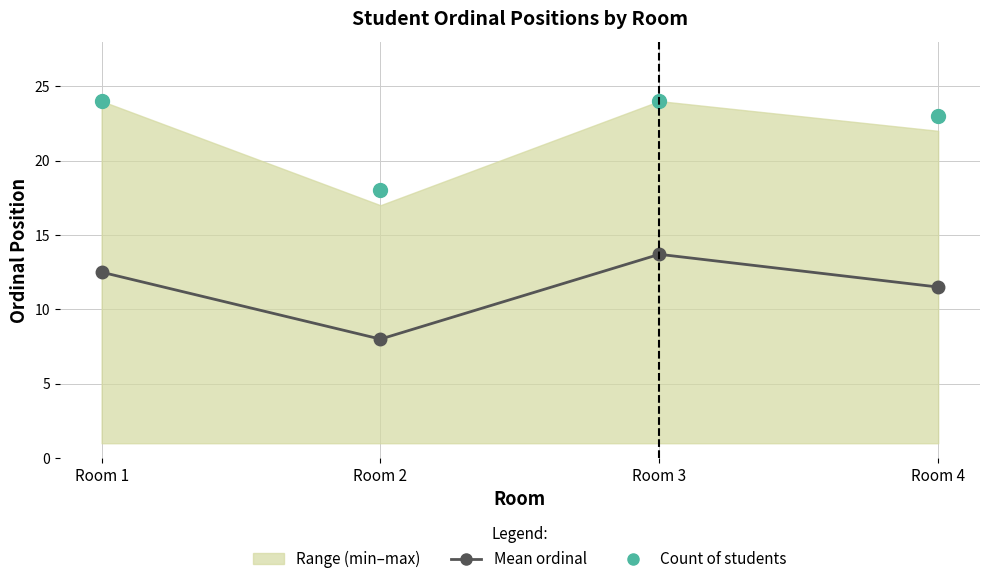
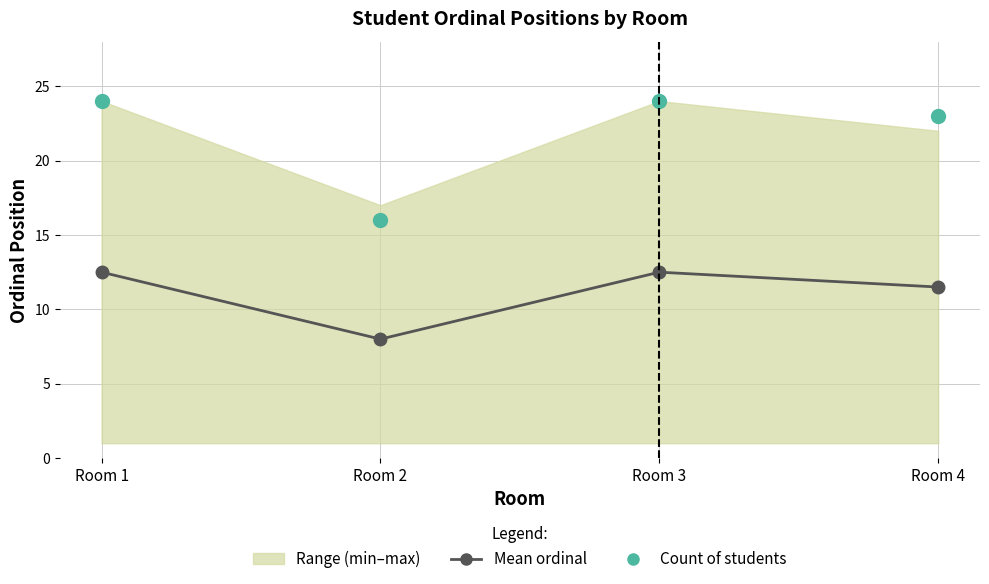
  {
    "Mean ordinal": {
      "Room 1": 12.5,
      "Room 2": 8.0,
-     "Room 3": 13.7,
+     "Room 3": 12.5,
      "Room 4": 11.5
    },
    "Range (min–max)": {
      "Room 2": 17.0,
      "Room 4": 22.0
    },
    "Count of students": {
-     "Room 2": 18,
+     "Room 2": 16,
      "Room 4": 23
    }
  }
